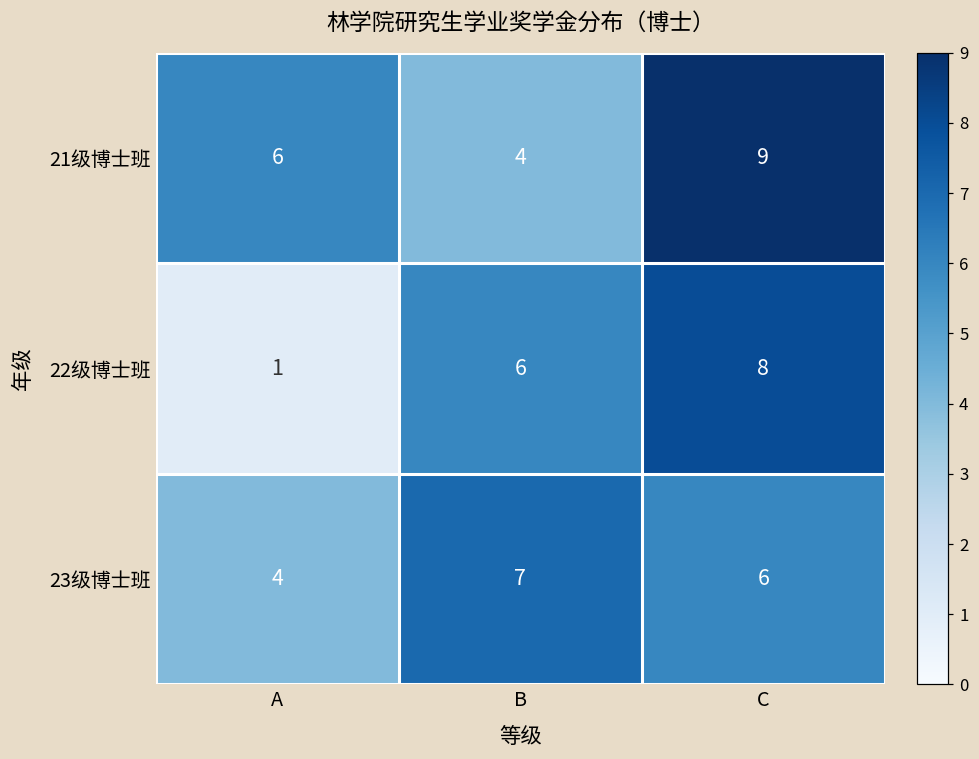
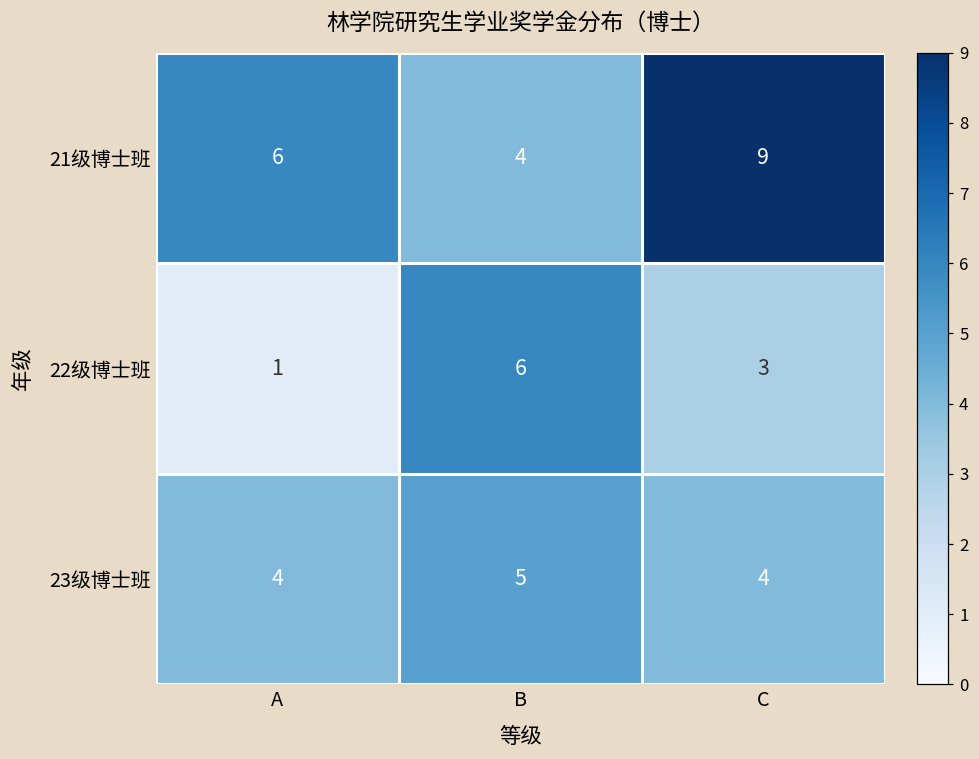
  {
    "21级博士班": {
      "A": 6,
      "B": 4,
      "C": 9
    },
    "22级博士班": {
      "A": 1,
      "B": 6,
-     "C": 8
+     "C": 3
    },
    "23级博士班": {
      "A": 4,
-     "B": 7,
-     "C": 6
+     "B": 5,
+     "C": 4
    }
  }
